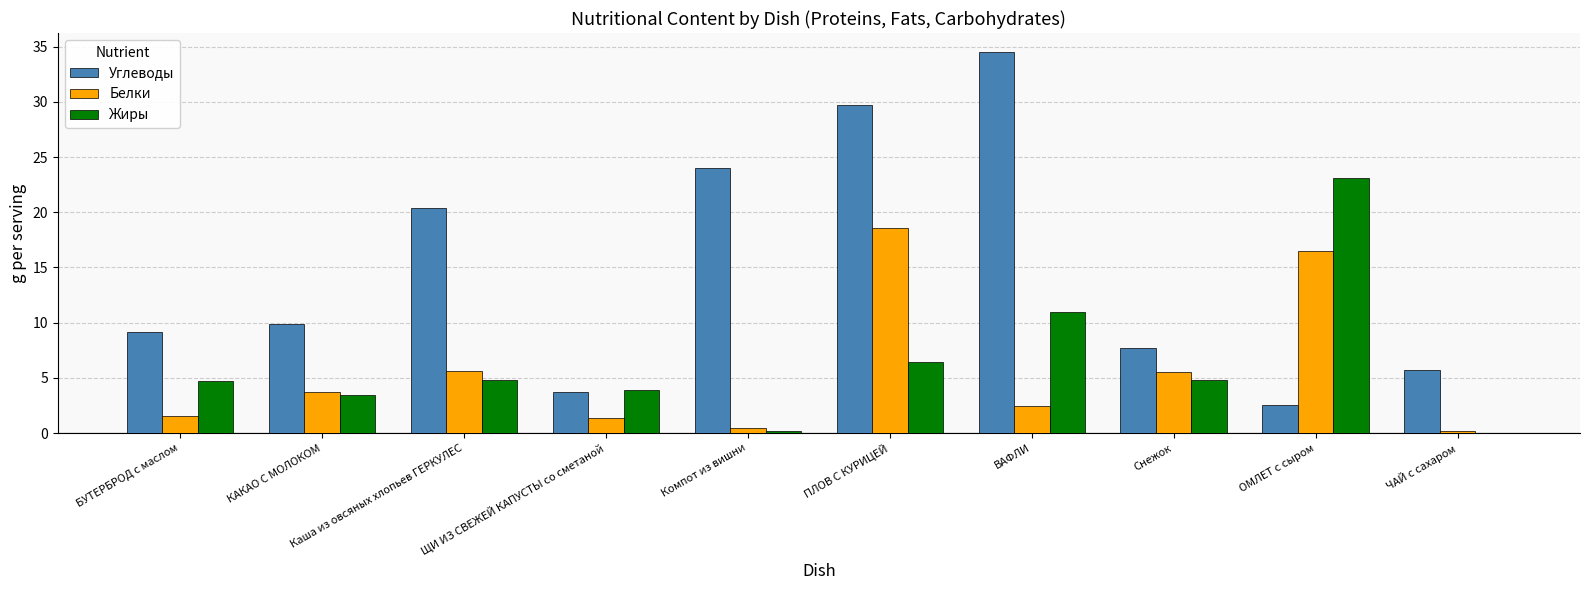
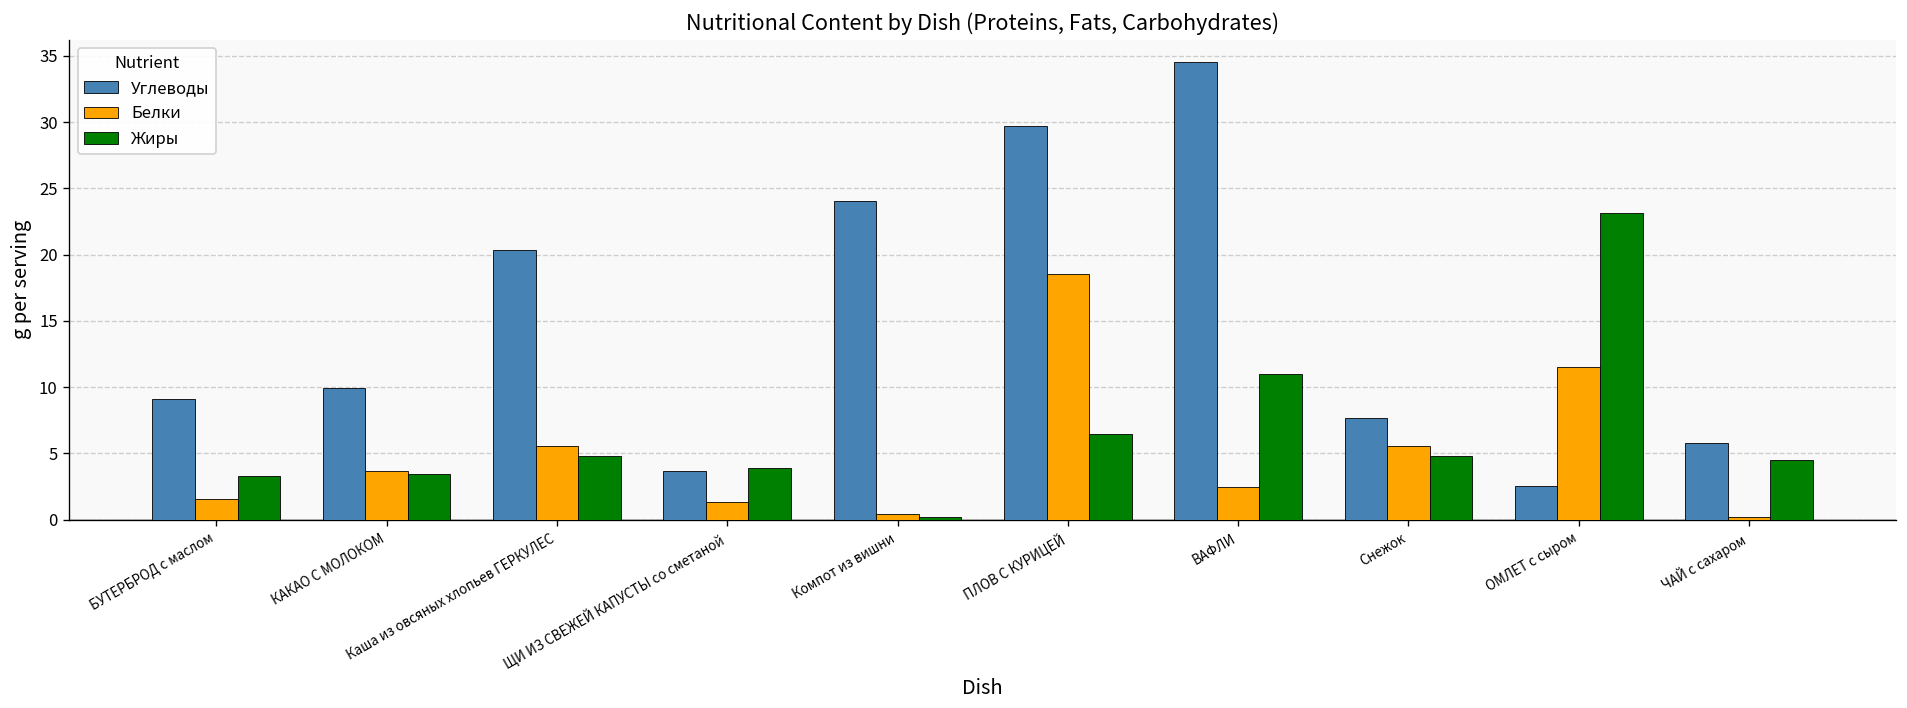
  {
    "Углеводы": {
      "БУТЕРБРОД с маслом": 9.1,
      "КАКАО С МОЛОКОМ": 9.9,
      "Каша из овсяных хлопьев ГЕРКУЛЕС": 20.3,
      "ЩИ ИЗ СВЕЖЕЙ КАПУСТЫ со сметаной": 3.7,
      "Компот из вишни": 24.0,
      "ПЛОВ С КУРИЦЕЙ": 29.7,
      "ВАФЛИ": 34.5,
      "Снежок": 7.7,
      "ОМЛЕТ с сыром": 2.5,
      "ЧАЙ с сахаром": 5.8
    },
    "Белки": {
      "БУТЕРБРОД с маслом": 1.5,
      "КАКАО С МОЛОКОМ": 3.7,
      "Каша из овсяных хлопьев ГЕРКУЛЕС": 5.6,
      "ЩИ ИЗ СВЕЖЕЙ КАПУСТЫ со сметаной": 1.3,
      "Компот из вишни": 0.4,
      "ПЛОВ С КУРИЦЕЙ": 18.6,
      "ВАФЛИ": 2.5,
      "Снежок": 5.5,
-     "ОМЛЕТ с сыром": 16.5
+     "ОМЛЕТ с сыром": 11.5
    },
    "Жиры": {
-     "БУТЕРБРОД с маслом": 4.7,
+     "БУТЕРБРОД с маслом": 3.3,
      "КАКАО С МОЛОКОМ": 3.4,
      "Каша из овсяных хлопьев ГЕРКУЛЕС": 4.8,
      "ЩИ ИЗ СВЕЖЕЙ КАПУСТЫ со сметаной": 3.9,
      "ПЛОВ С КУРИЦЕЙ": 6.4,
      "ВАФЛИ": 11.0,
      "Снежок": 4.8,
      "ОМЛЕТ с сыром": 23.1,
-     "ЧАЙ с сахаром": 0.0
+     "ЧАЙ с сахаром": 4.5
    }
  }
